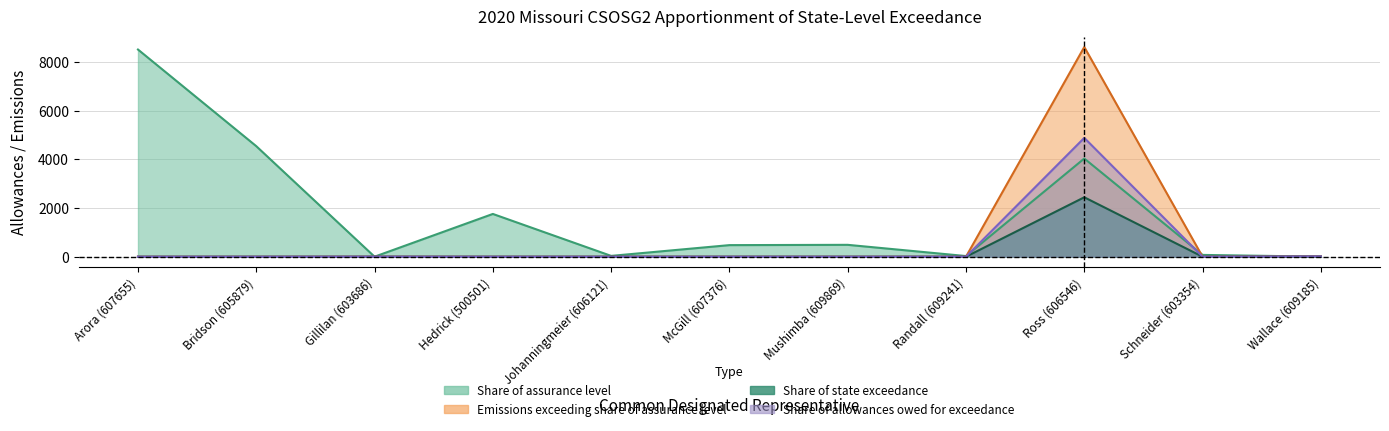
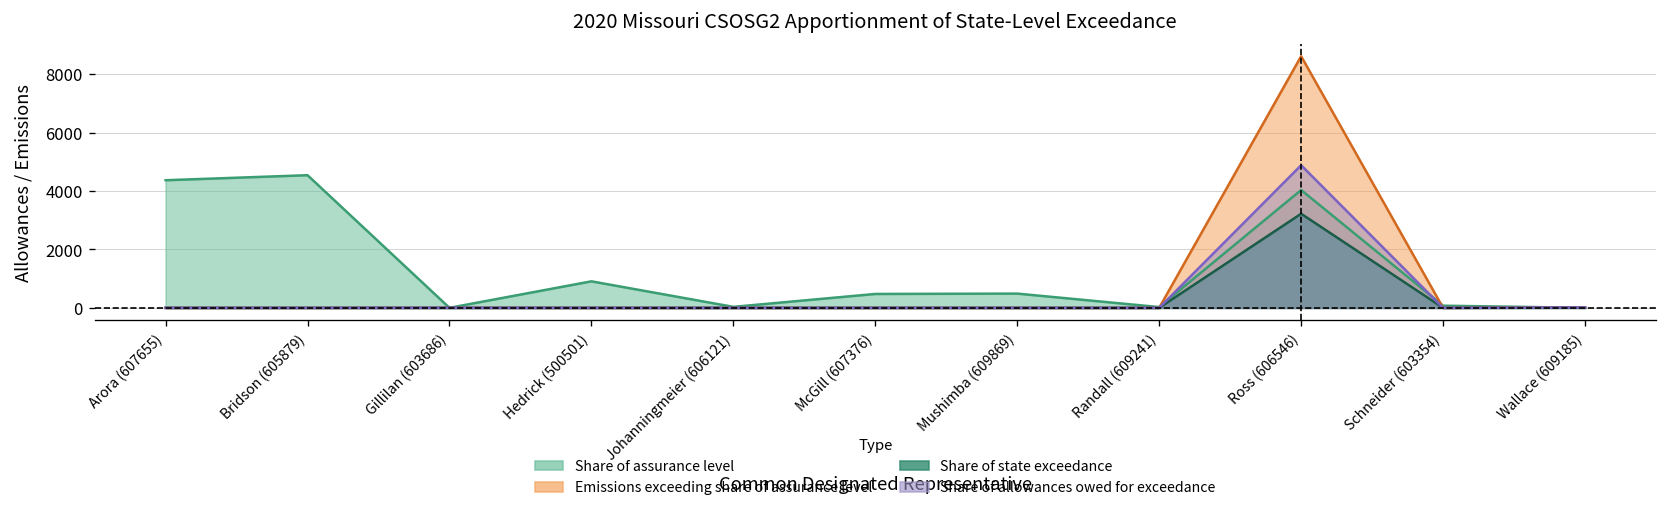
  {
    "Share of assurance level": {
-     "Arora (607655)": 8500,
+     "Arora (607655)": 4400,
      "Bridson (605879)": 4500,
-     "Hedrick (500501)": 1800,
+     "Hedrick (500501)": 900,
      "McGill (607376)": 500,
      "Mushimba (609869)": 500,
      "Ross (606546)": 4000
    },
    "Emissions exceeding share of assurance level": {
      "Ross (606546)": 8600
    },
    "Share of state exceedance": {
-     "Ross (606546)": 2400
+     "Ross (606546)": 3200
    },
    "Share of allowances owed for exceedance": {
      "Ross (606546)": 4900
    }
  }
